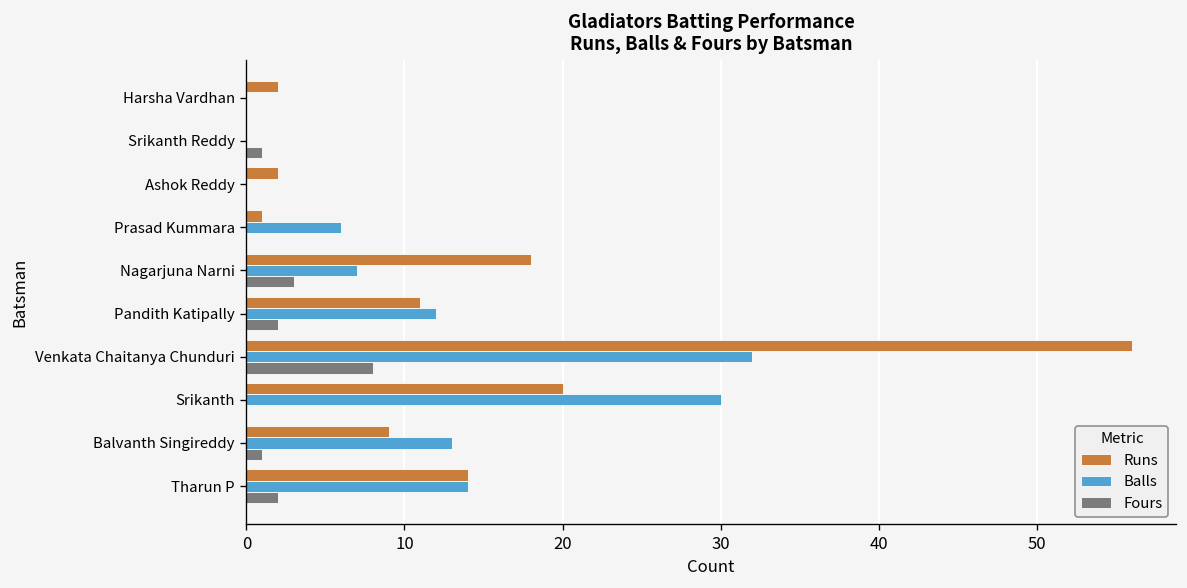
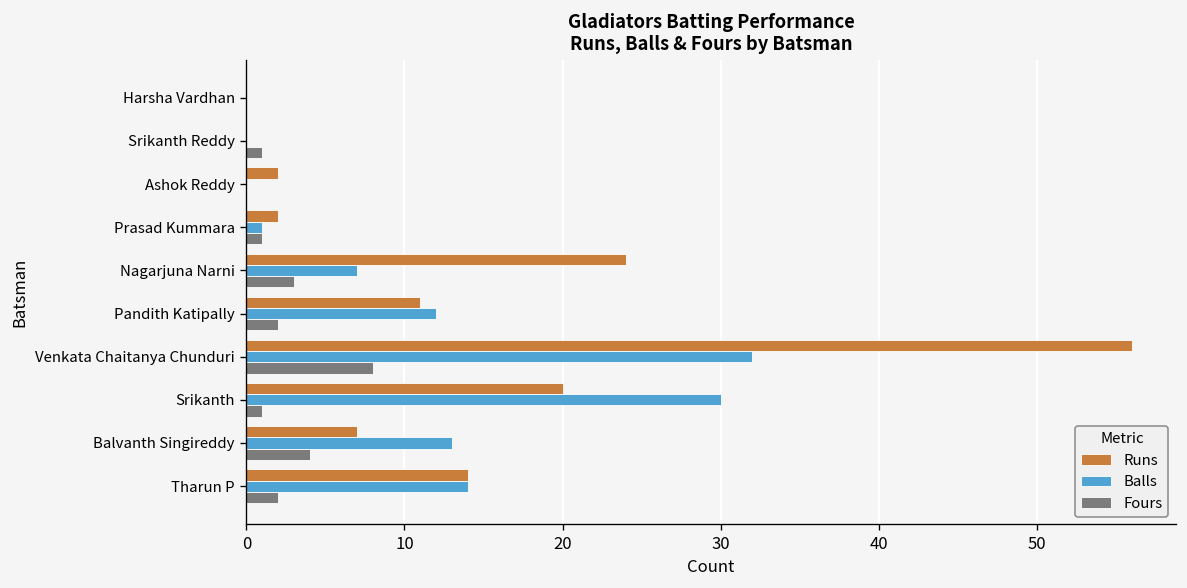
  {
    "Runs": {
-     "Harsha Vardhan": 2,
+     "Harsha Vardhan": 0,
      "Srikanth Reddy": 0,
      "Ashok Reddy": 2,
-     "Prasad Kummara": 1,
-     "Nagarjuna Narni": 18,
+     "Prasad Kummara": 2,
+     "Nagarjuna Narni": 24,
      "Pandith Katipally": 11,
      "Venkata Chaitanya Chunduri": 56,
      "Srikanth": 20,
-     "Balvanth Singireddy": 9,
+     "Balvanth Singireddy": 7,
      "Tharun P": 14
    },
    "Balls": {
      "Harsha Vardhan": 0,
      "Srikanth Reddy": 0,
      "Ashok Reddy": 0,
-     "Prasad Kummara": 6,
+     "Prasad Kummara": 1,
      "Nagarjuna Narni": 7,
      "Pandith Katipally": 12,
      "Venkata Chaitanya Chunduri": 32,
      "Srikanth": 30,
      "Balvanth Singireddy": 13,
      "Tharun P": 14
    },
    "Fours": {
      "Harsha Vardhan": 0,
      "Srikanth Reddy": 1,
      "Ashok Reddy": 0,
-     "Prasad Kummara": 0,
+     "Prasad Kummara": 1,
      "Nagarjuna Narni": 3,
      "Pandith Katipally": 2,
      "Venkata Chaitanya Chunduri": 8,
-     "Srikanth": 0,
-     "Balvanth Singireddy": 1,
+     "Srikanth": 1,
+     "Balvanth Singireddy": 4,
      "Tharun P": 2
    }
  }
